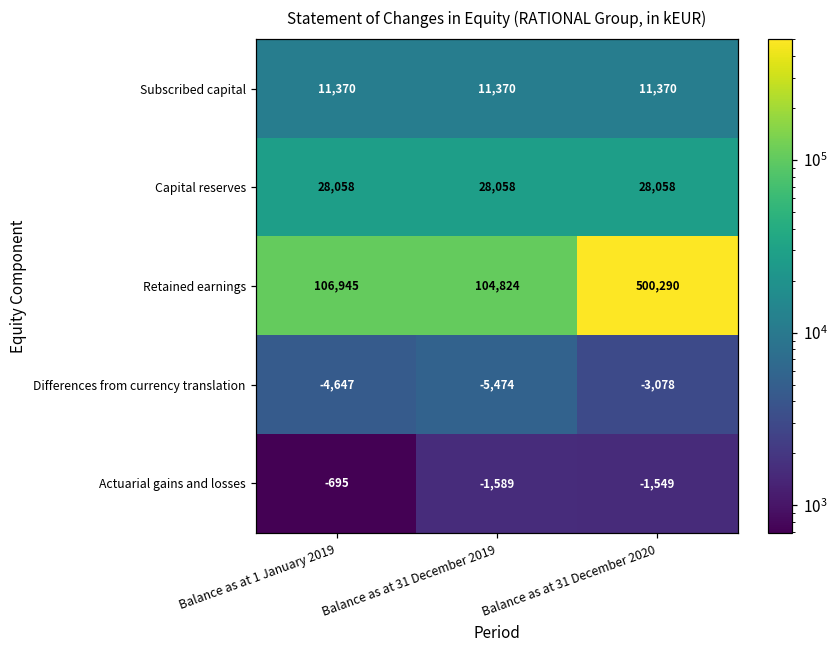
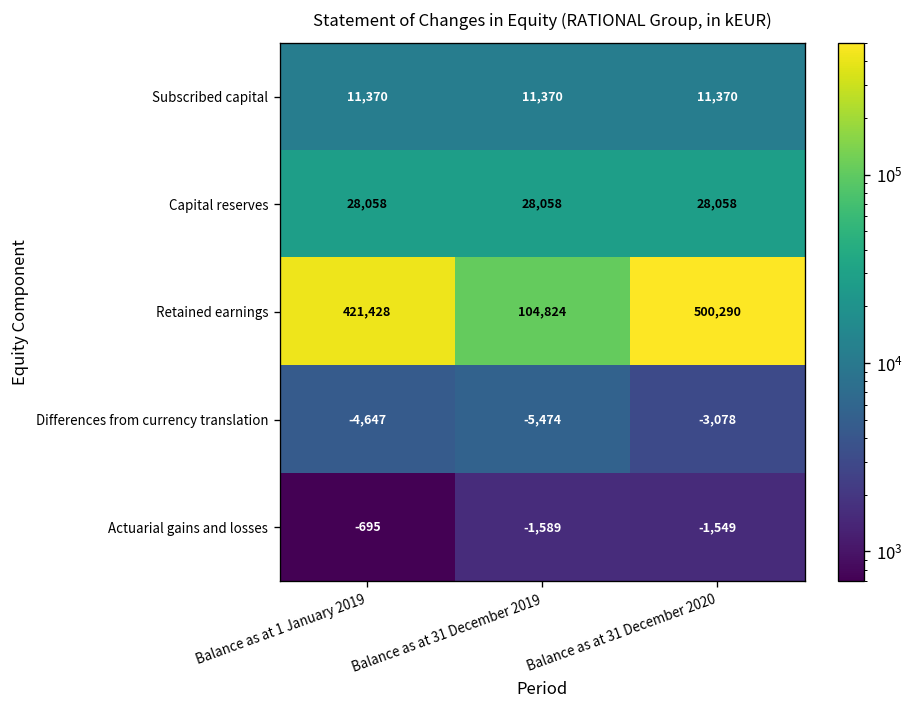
  {
    "Subscribed capital": {
      "Balance as at 1 January 2019": "11,370",
      "Balance as at 31 December 2019": "11,370",
      "Balance as at 31 December 2020": "11,370"
    },
    "Capital reserves": {
      "Balance as at 1 January 2019": "28,058",
      "Balance as at 31 December 2019": "28,058",
      "Balance as at 31 December 2020": "28,058"
    },
    "Retained earnings": {
-     "Balance as at 1 January 2019": "106,945",
+     "Balance as at 1 January 2019": "421,428",
      "Balance as at 31 December 2019": "104,824",
      "Balance as at 31 December 2020": "500,290"
    },
    "Differences from currency translation": {
      "Balance as at 1 January 2019": "-4,647",
      "Balance as at 31 December 2019": "-5,474",
      "Balance as at 31 December 2020": "-3,078"
    },
    "Actuarial gains and losses": {
      "Balance as at 1 January 2019": "-695",
      "Balance as at 31 December 2019": "-1,589",
      "Balance as at 31 December 2020": "-1,549"
    }
  }
